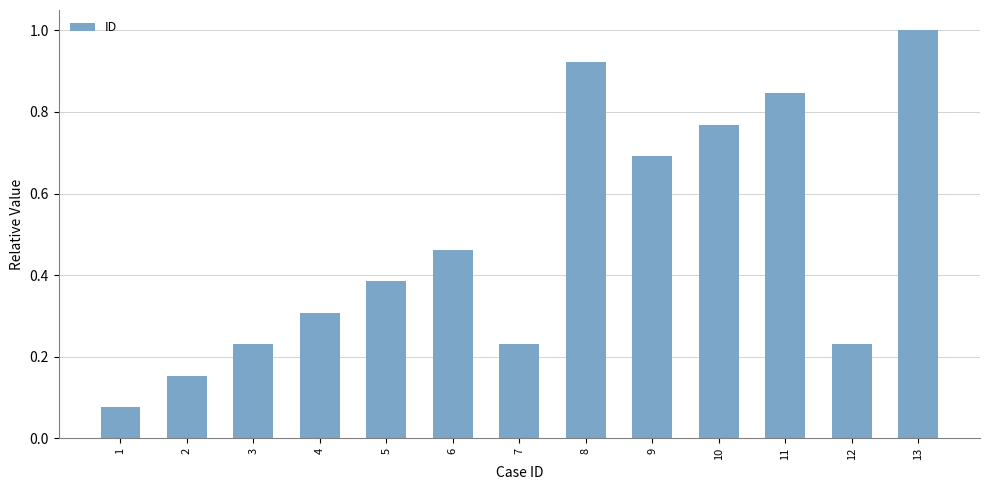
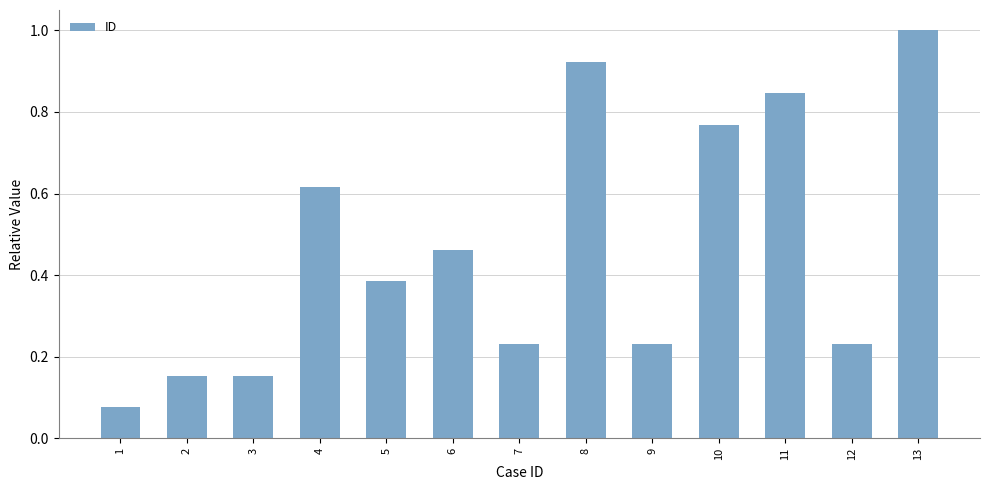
  {
    "1": 0.08,
    "2": 0.15,
-   "3": 0.23,
-   "4": 0.31,
+   "3": 0.15,
+   "4": 0.62,
    "5": 0.38,
    "6": 0.46,
    "7": 0.23,
    "8": 0.92,
-   "9": 0.69,
+   "9": 0.23,
    "10": 0.77,
    "11": 0.85,
    "12": 0.23,
    "13": 1.00
  }
